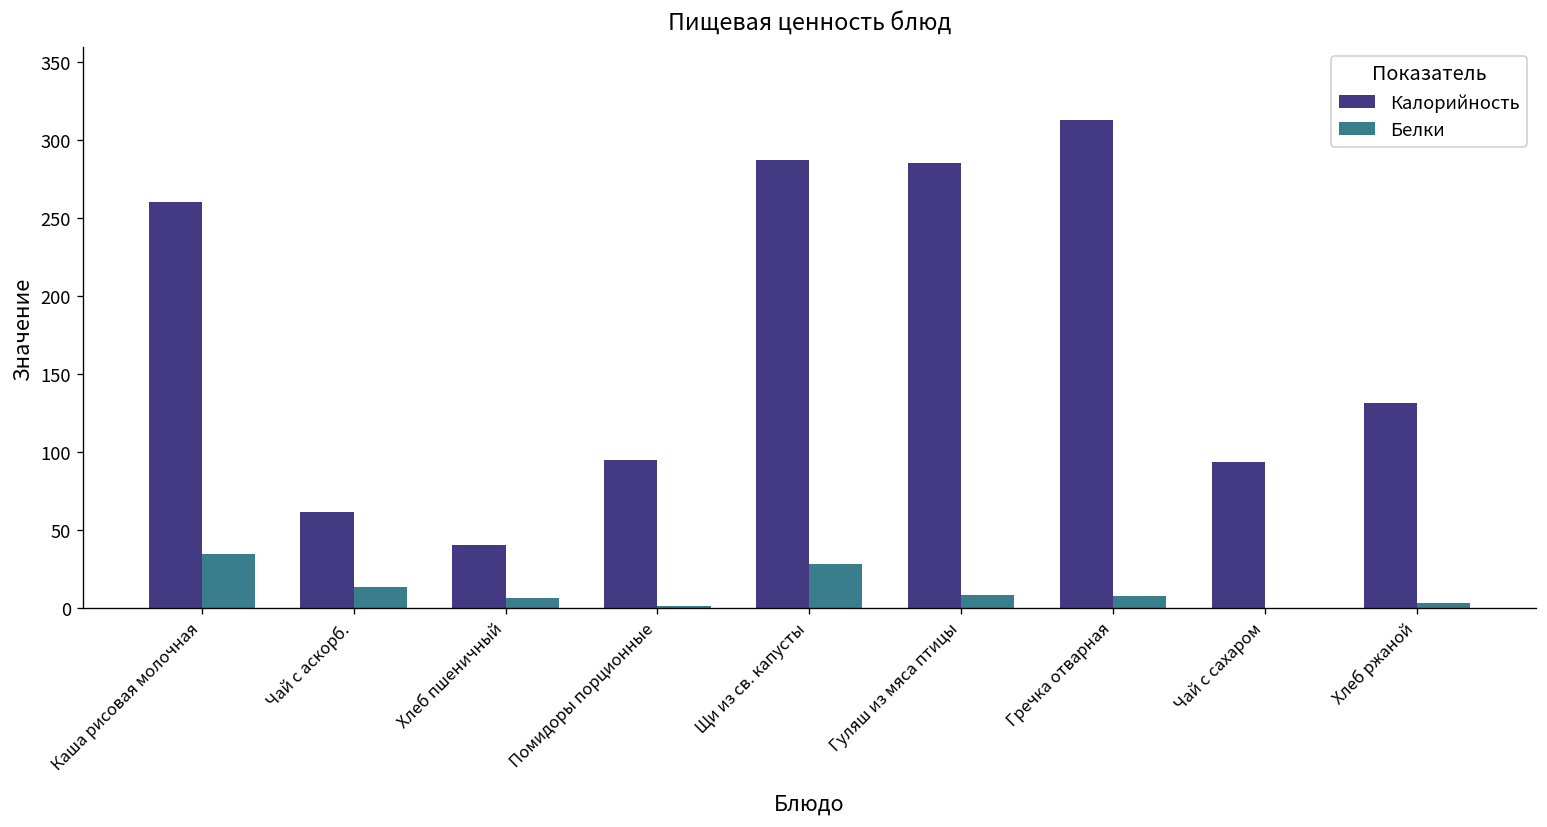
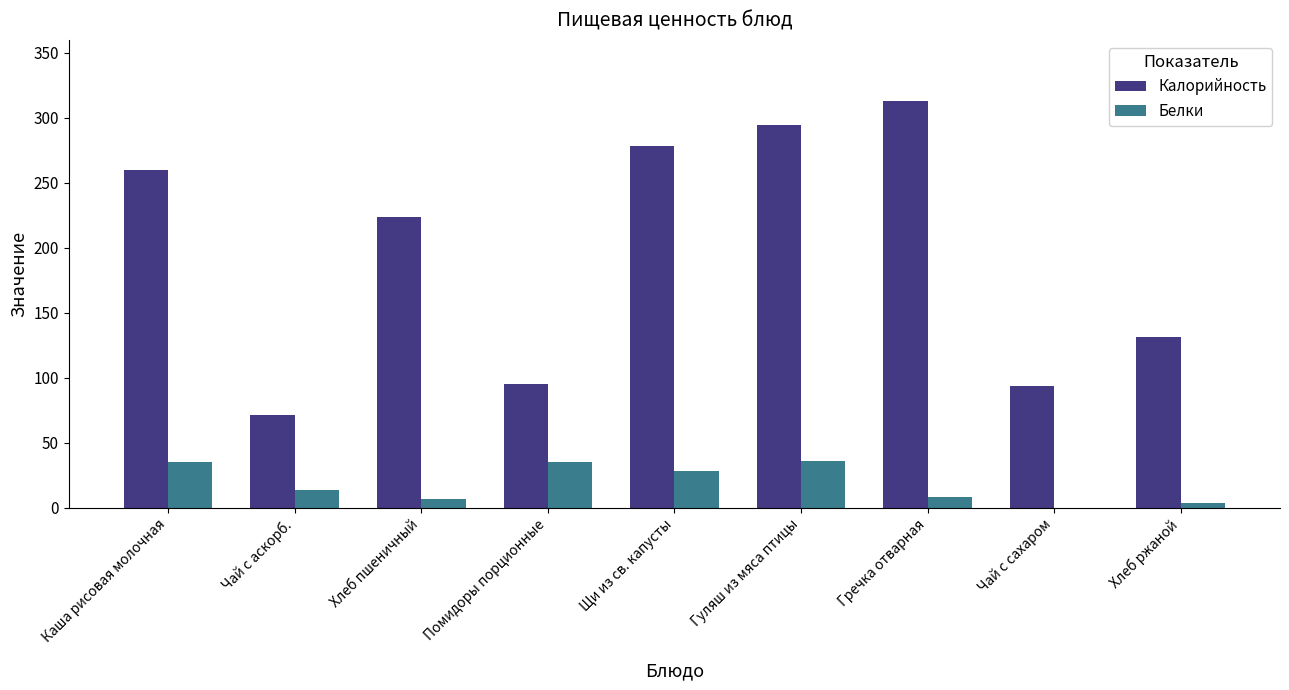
  {
    "Калорийность": {
      "Каша рисовая молочная": 260,
-     "Чай с аскорб.": 62,
-     "Хлеб пшеничный": 40,
+     "Чай с аскорб.": 71,
+     "Хлеб пшеничный": 224,
      "Помидоры порционные": 95,
-     "Щи из св. капусты": 287,
-     "Гуляш из мяса птицы": 286,
+     "Щи из св. капусты": 278,
+     "Гуляш из мяса птицы": 294,
      "Гречка отварная": 313,
      "Чай с сахаром": 94,
      "Хлеб ржаной": 131
    },
    "Белки": {
      "Каша рисовая молочная": 35,
      "Чай с аскорб.": 13,
      "Хлеб пшеничный": 7,
-     "Помидоры порционные": 1,
+     "Помидоры порционные": 36,
      "Щи из св. капусты": 29,
-     "Гуляш из мяса птицы": 8,
+     "Гуляш из мяса птицы": 36,
      "Гречка отварная": 8,
      "Чай с сахаром": 0,
      "Хлеб ржаной": 3
    }
  }
